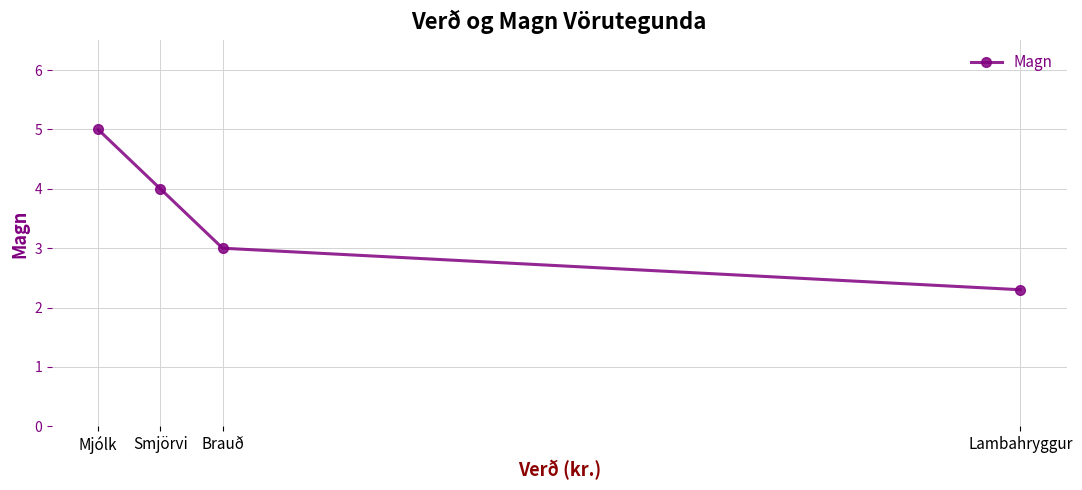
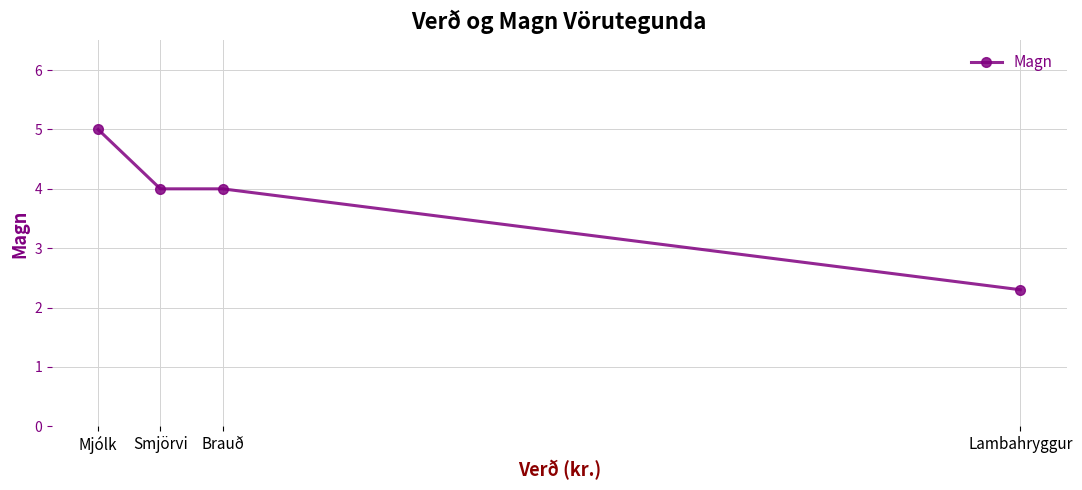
  {
    "Mjólk": 5,
    "Smjörvi": 4,
-   "Brauð": 3,
+   "Brauð": 4,
    "Lambahryggur": 2.3
  }
